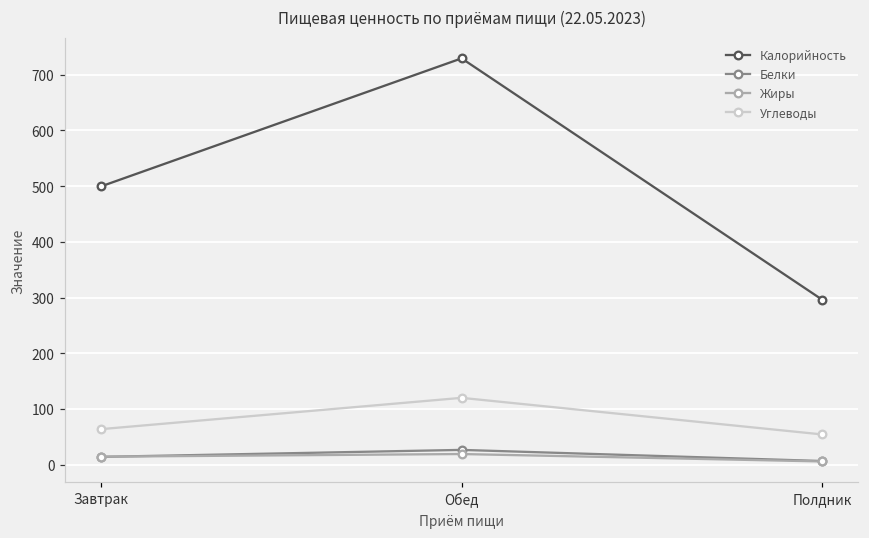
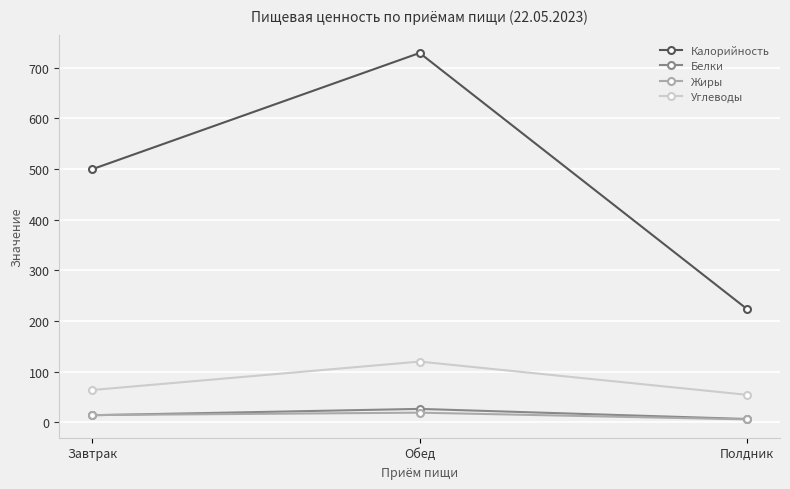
  {
    "Калорийность": {
      "Завтрак": 500,
      "Обед": 730,
-     "Полдник": 300
+     "Полдник": 220
    }
  }
